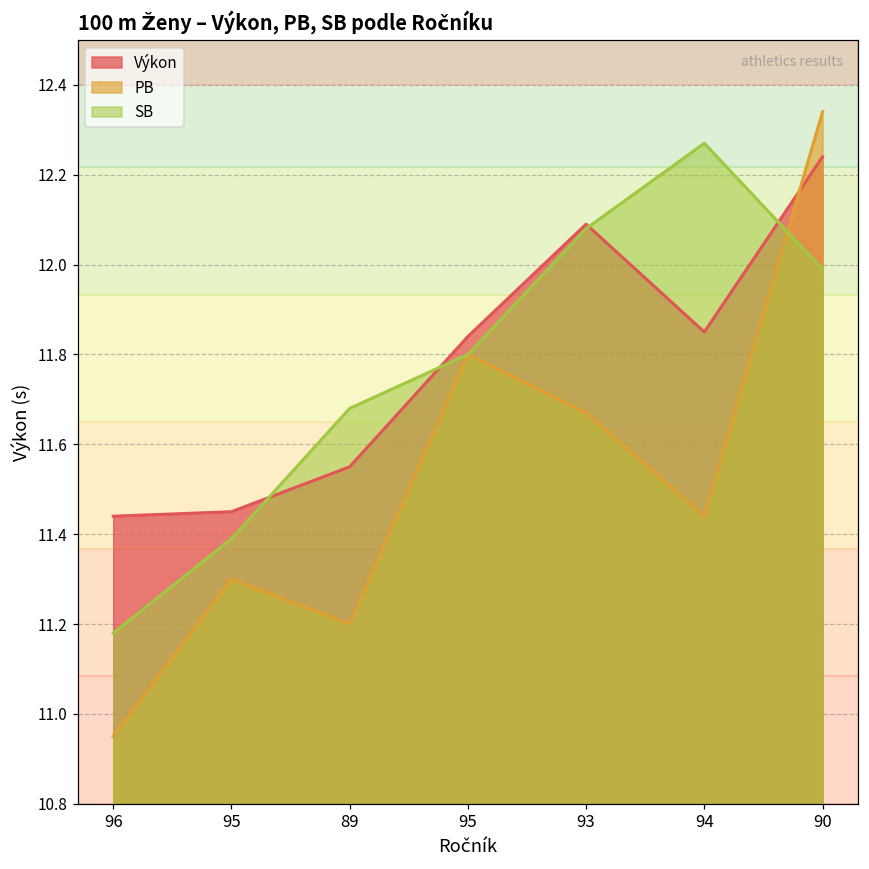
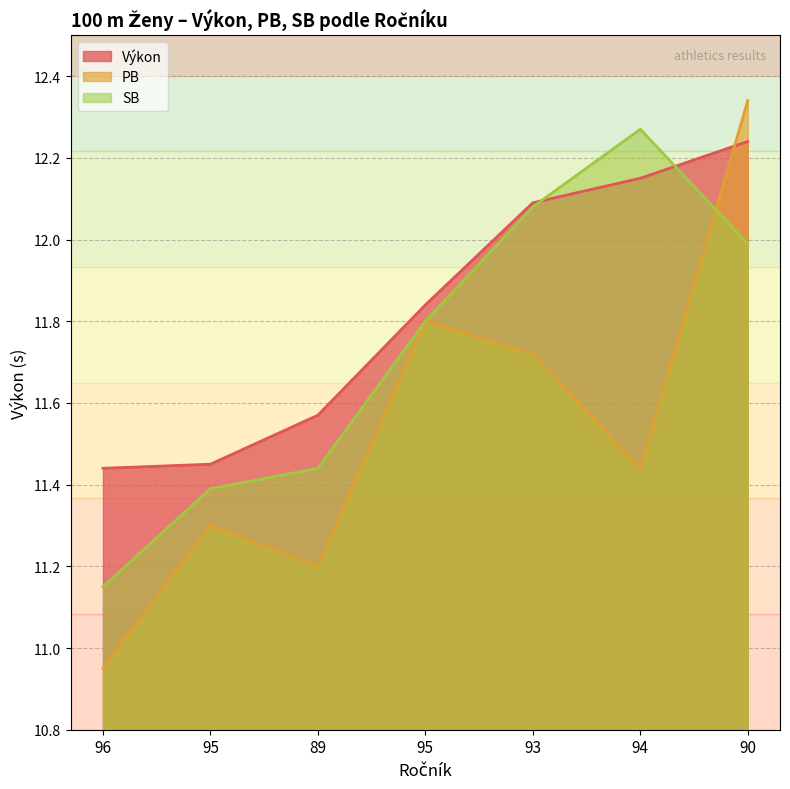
  {
    "Výkon": {
      "96": 11.44,
-     "89": 11.55,
+     "89": 11.57,
      "93": 12.09,
-     "94": 11.85,
+     "94": 12.15,
      "90": 12.24
    },
    "PB": {
      "96": 10.95,
      "89": 11.20,
-     "93": 11.67,
+     "93": 11.72,
      "94": 11.44,
      "90": 12.34
    },
    "SB": {
-     "96": 11.18,
-     "89": 11.68,
+     "96": 11.15,
+     "89": 11.44,
      "93": 12.08,
      "94": 12.27,
      "90": 11.99
    }
  }
